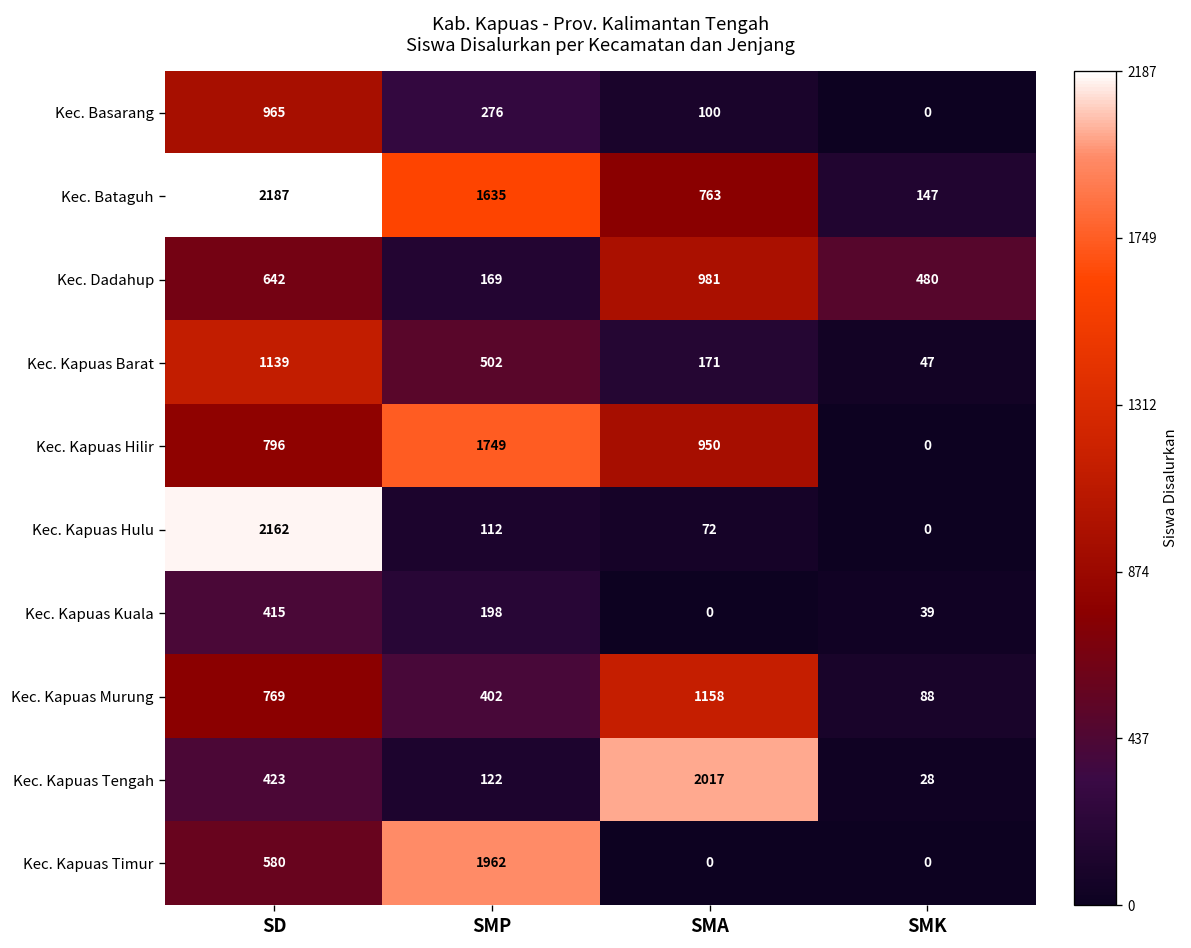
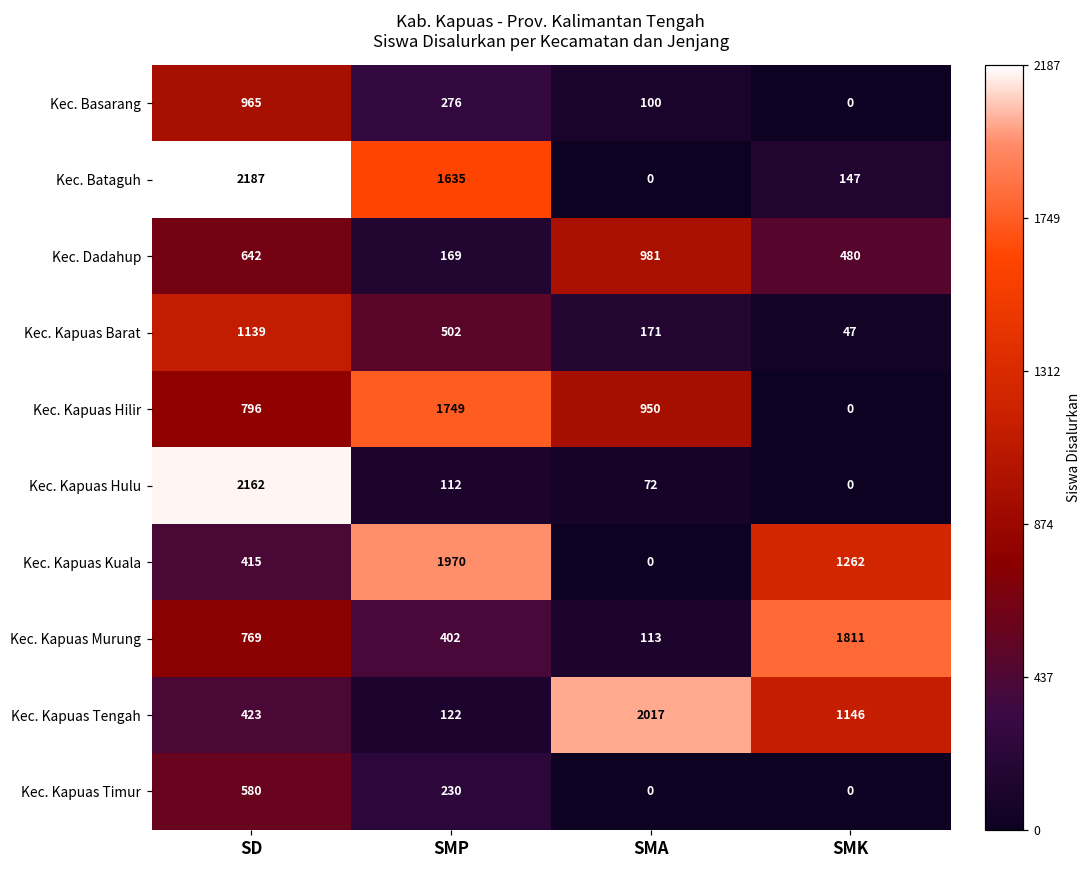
  {
    "Kec. Basarang": {
      "SD": 965,
      "SMP": 276,
      "SMA": 100,
      "SMK": 0
    },
    "Kec. Bataguh": {
      "SD": 2187,
      "SMP": 1635,
-     "SMA": 763,
+     "SMA": 0,
      "SMK": 147
    },
    "Kec. Dadahup": {
      "SD": 642,
      "SMP": 169,
      "SMA": 981,
      "SMK": 480
    },
    "Kec. Kapuas Barat": {
      "SD": 1139,
      "SMP": 502,
      "SMA": 171,
      "SMK": 47
    },
    "Kec. Kapuas Hilir": {
      "SD": 796,
      "SMP": 1749,
      "SMA": 950,
      "SMK": 0
    },
    "Kec. Kapuas Hulu": {
      "SD": 2162,
      "SMP": 112,
      "SMA": 72,
      "SMK": 0
    },
    "Kec. Kapuas Kuala": {
      "SD": 415,
-     "SMP": 198,
+     "SMP": 1970,
      "SMA": 0,
-     "SMK": 39
+     "SMK": 1262
    },
    "Kec. Kapuas Murung": {
      "SD": 769,
      "SMP": 402,
-     "SMA": 1158,
-     "SMK": 88
+     "SMA": 113,
+     "SMK": 1811
    },
    "Kec. Kapuas Tengah": {
      "SD": 423,
      "SMP": 122,
      "SMA": 2017,
-     "SMK": 28
+     "SMK": 1146
    },
    "Kec. Kapuas Timur": {
      "SD": 580,
-     "SMP": 1962,
+     "SMP": 230,
      "SMA": 0,
      "SMK": 0
    }
  }
